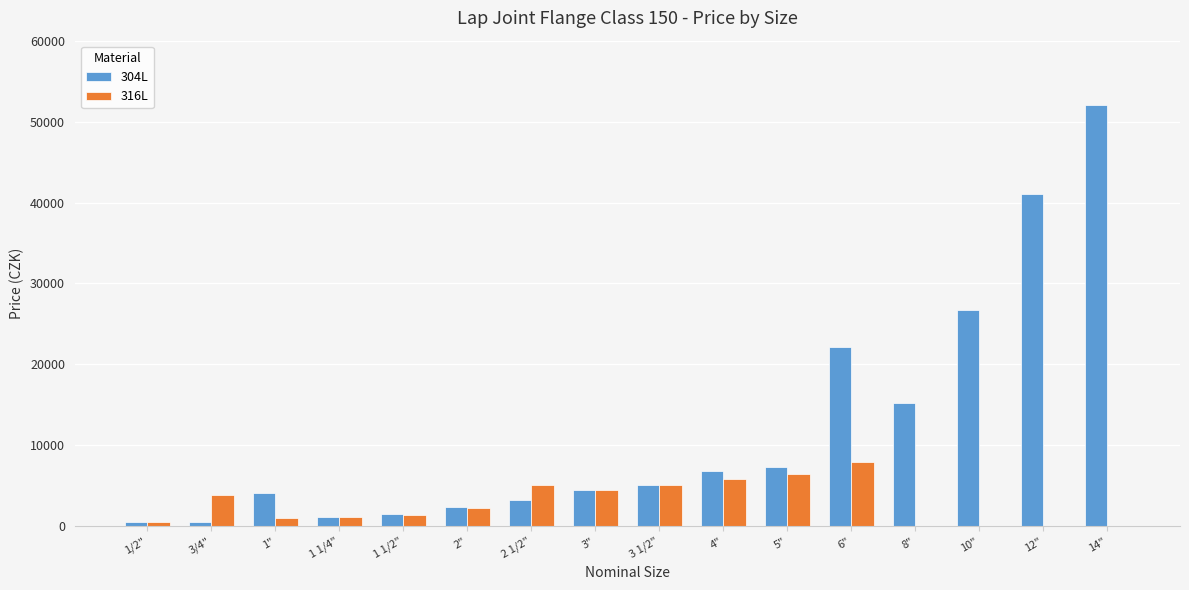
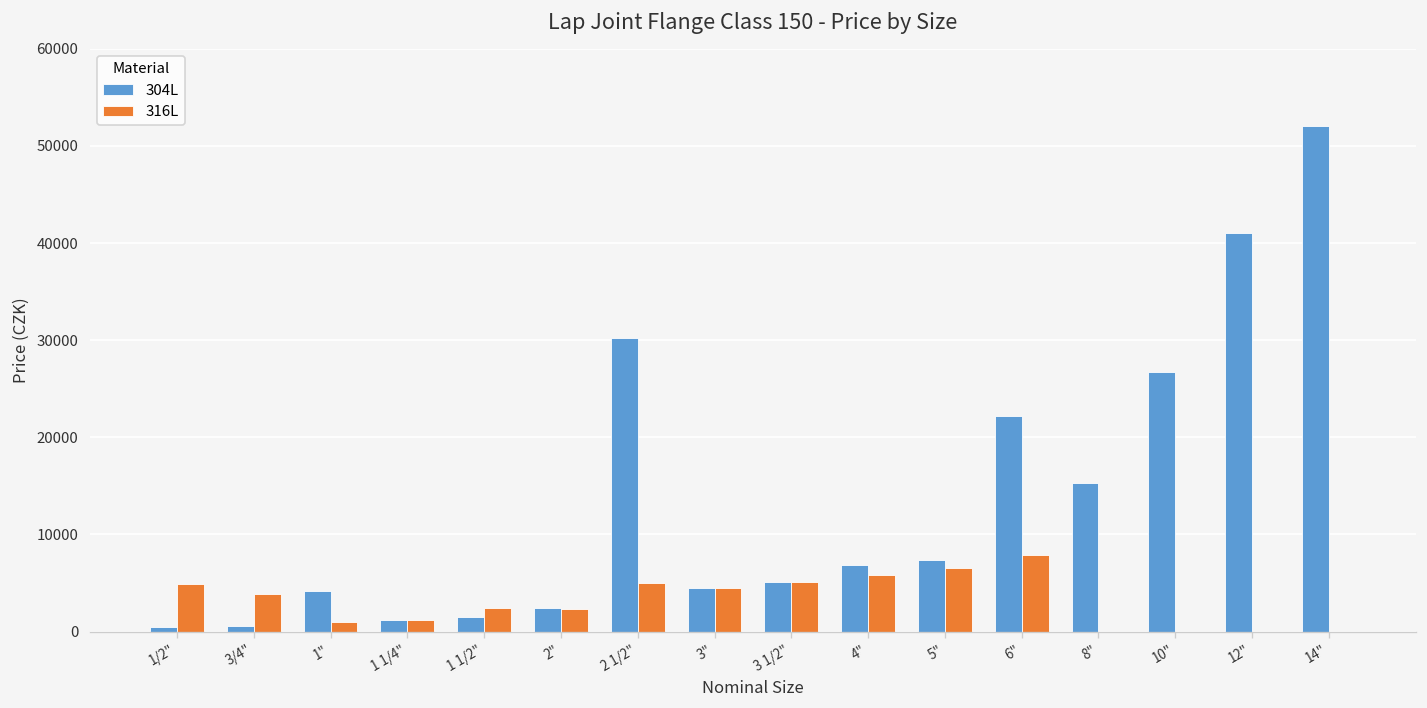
  {
    "304L": {
      "1/2\"": 1000,
      "3/4\"": 1000,
      "1\"": 4000,
      "1 1/4\"": 1000,
      "1 1/2\"": 1000,
      "2\"": 2000,
-     "2 1/2\"": 3000,
+     "2 1/2\"": 30000,
      "3\"": 5000,
      "3 1/2\"": 5000,
      "4\"": 7000,
      "5\"": 7000,
      "6\"": 22000,
      "8\"": 15000,
      "10\"": 27000,
      "12\"": 41000,
      "14\"": 52000
    },
    "316L": {
-     "1/2\"": 1000,
+     "1/2\"": 5000,
      "3/4\"": 4000,
      "1\"": 1000,
      "1 1/4\"": 1000,
-     "1 1/2\"": 1000,
+     "1 1/2\"": 2000,
      "2\"": 2000,
      "2 1/2\"": 5000,
      "3\"": 5000,
      "3 1/2\"": 5000,
      "4\"": 6000,
      "5\"": 7000,
      "6\"": 8000,
      "8\"": 0,
      "10\"": 0,
      "12\"": 0,
      "14\"": 0
    }
  }
